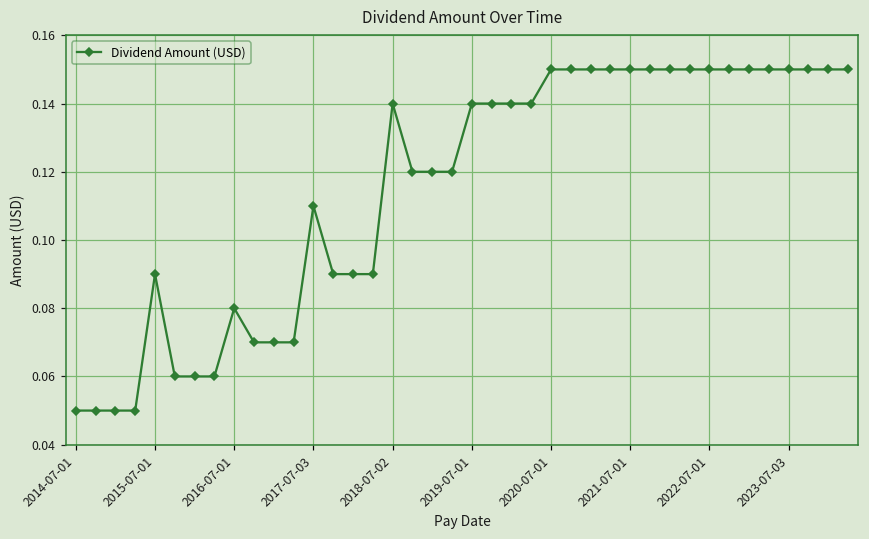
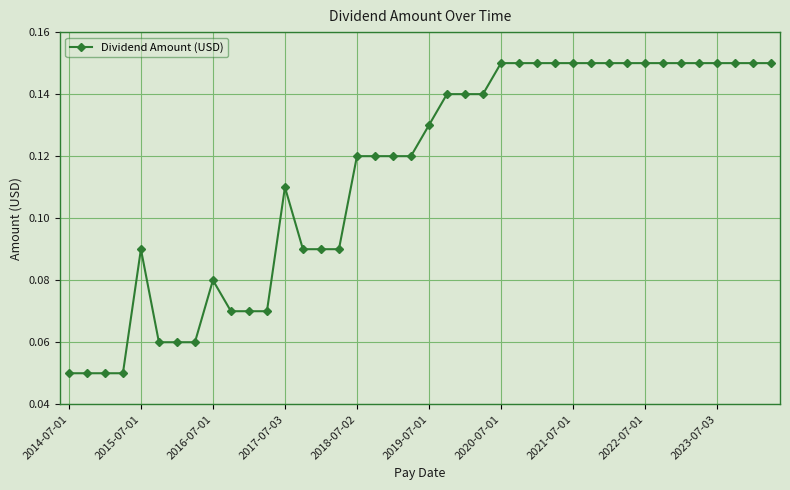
  {
    "2014-07-01": 0.05,
    "2015-07-01": 0.09,
    "2016-07-01": 0.08,
    "2017-07-03": 0.11,
-   "2018-07-02": 0.14,
-   "2019-07-01": 0.14,
+   "2018-07-02": 0.12,
+   "2019-07-01": 0.13,
    "2020-07-01": 0.15,
    "2021-07-01": 0.15,
    "2022-07-01": 0.15,
    "2023-07-03": 0.15
  }
